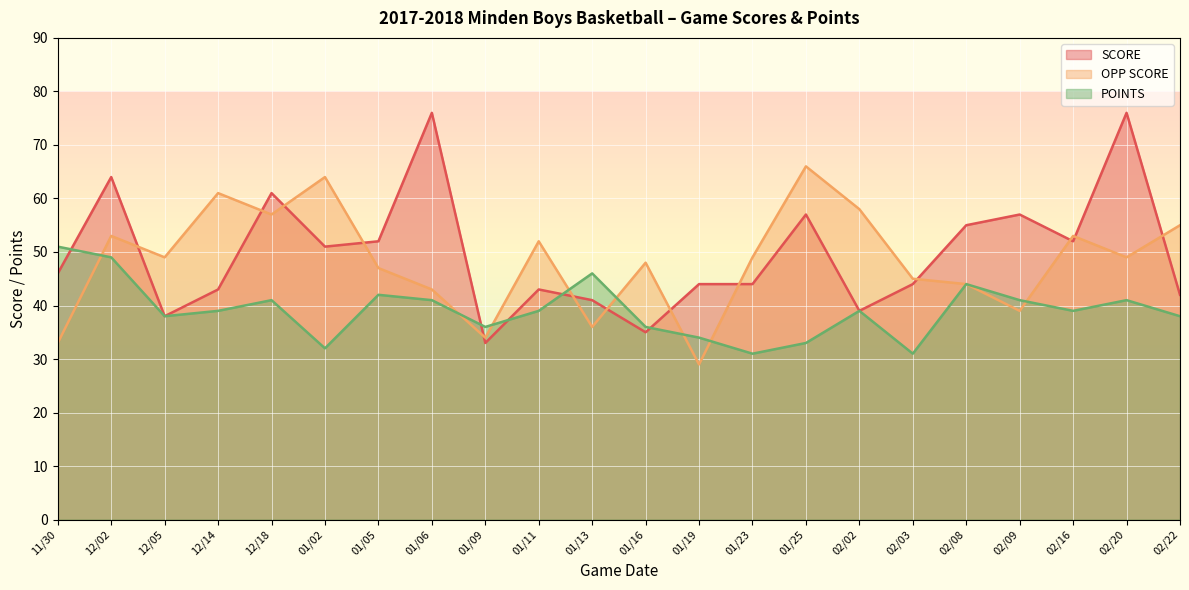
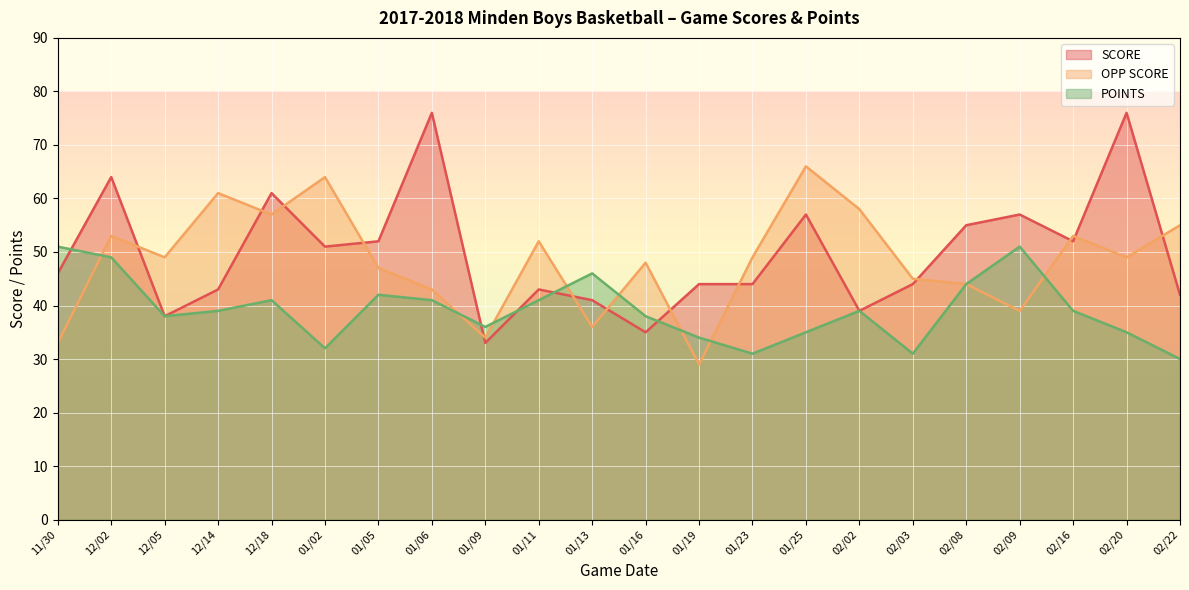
  {
    "POINTS": {
      "11/30": 51,
      "12/02": 49,
      "12/14": 39,
      "12/18": 41,
      "01/02": 32,
      "01/05": 42,
      "01/06": 41,
      "01/09": 36,
-     "01/11": 39,
+     "01/11": 41,
      "01/13": 46,
-     "01/16": 36,
+     "01/16": 38,
      "01/19": 34,
      "01/23": 31,
-     "01/25": 33,
+     "01/25": 35,
      "02/03": 31,
-     "02/09": 41,
+     "02/09": 51,
      "02/16": 39,
-     "02/20": 41,
-     "02/22": 38
+     "02/20": 35,
+     "02/22": 30
    }
  }
